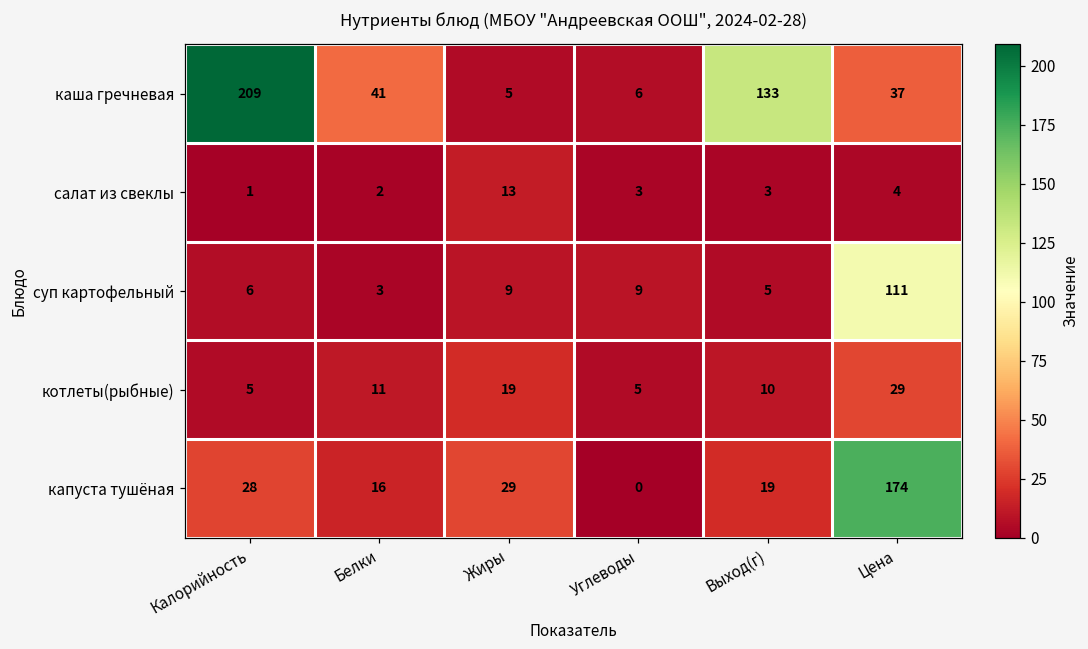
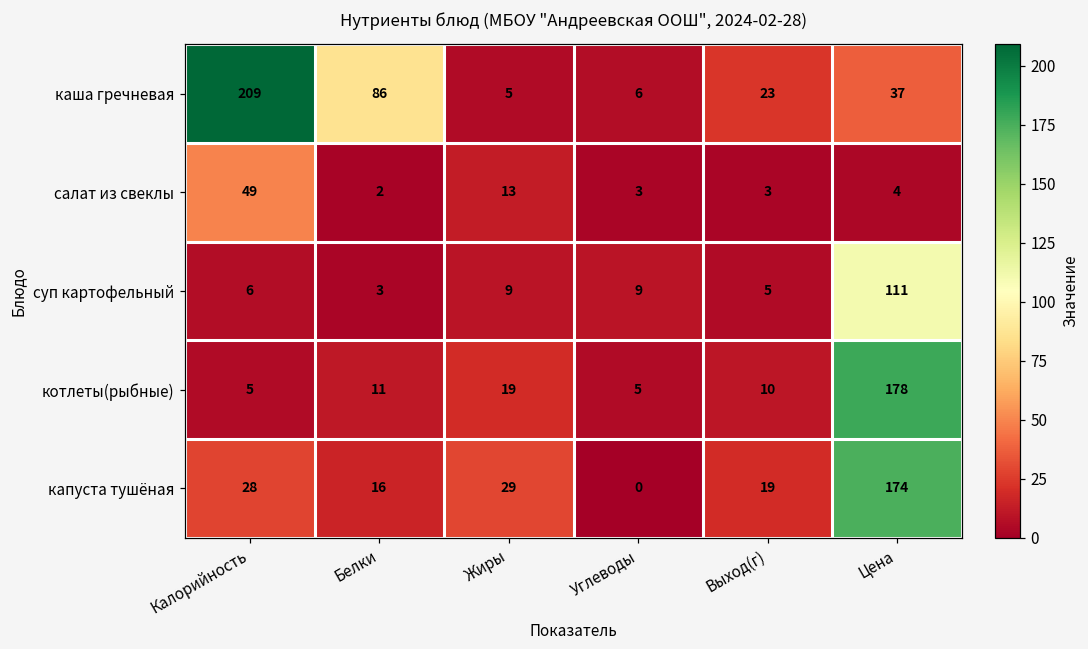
  {
    "каша гречневая": {
      "Калорийность": 209,
-     "Белки": 41,
+     "Белки": 86,
      "Жиры": 5,
      "Углеводы": 6,
-     "Выход(г)": 133,
+     "Выход(г)": 23,
      "Цена": 37
    },
    "салат из свеклы": {
-     "Калорийность": 1,
+     "Калорийность": 49,
      "Белки": 2,
      "Жиры": 13,
      "Углеводы": 3,
      "Выход(г)": 3,
      "Цена": 4
    },
    "суп картофельный": {
      "Калорийность": 6,
      "Белки": 3,
      "Жиры": 9,
      "Углеводы": 9,
      "Выход(г)": 5,
      "Цена": 111
    },
    "котлеты(рыбные)": {
      "Калорийность": 5,
      "Белки": 11,
      "Жиры": 19,
      "Углеводы": 5,
      "Выход(г)": 10,
-     "Цена": 29
+     "Цена": 178
    },
    "капуста тушёная": {
      "Калорийность": 28,
      "Белки": 16,
      "Жиры": 29,
      "Углеводы": 0,
      "Выход(г)": 19,
      "Цена": 174
    }
  }
